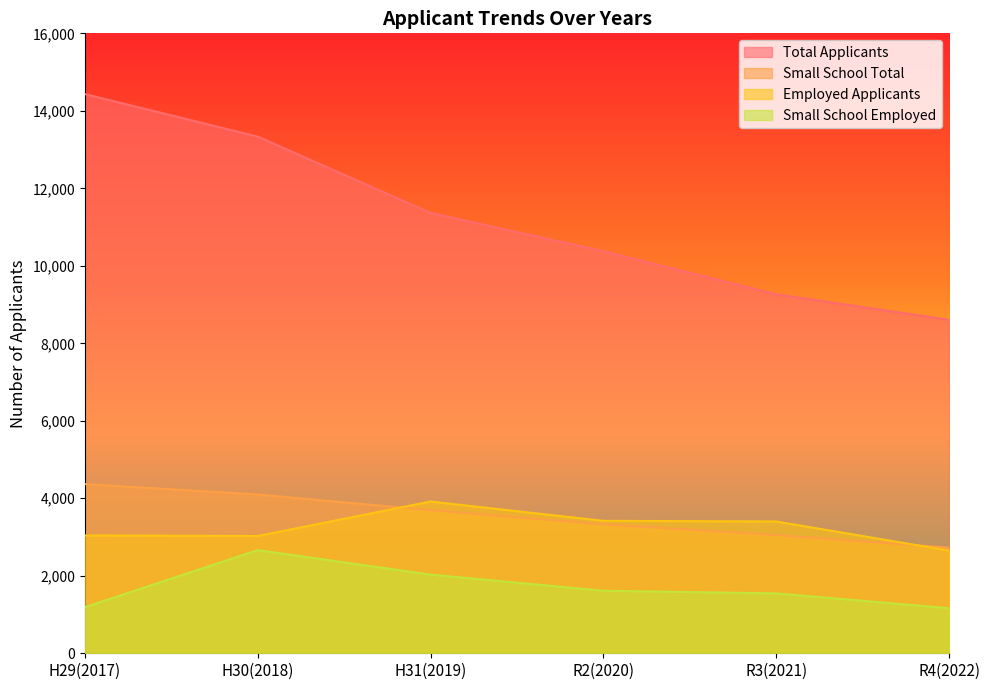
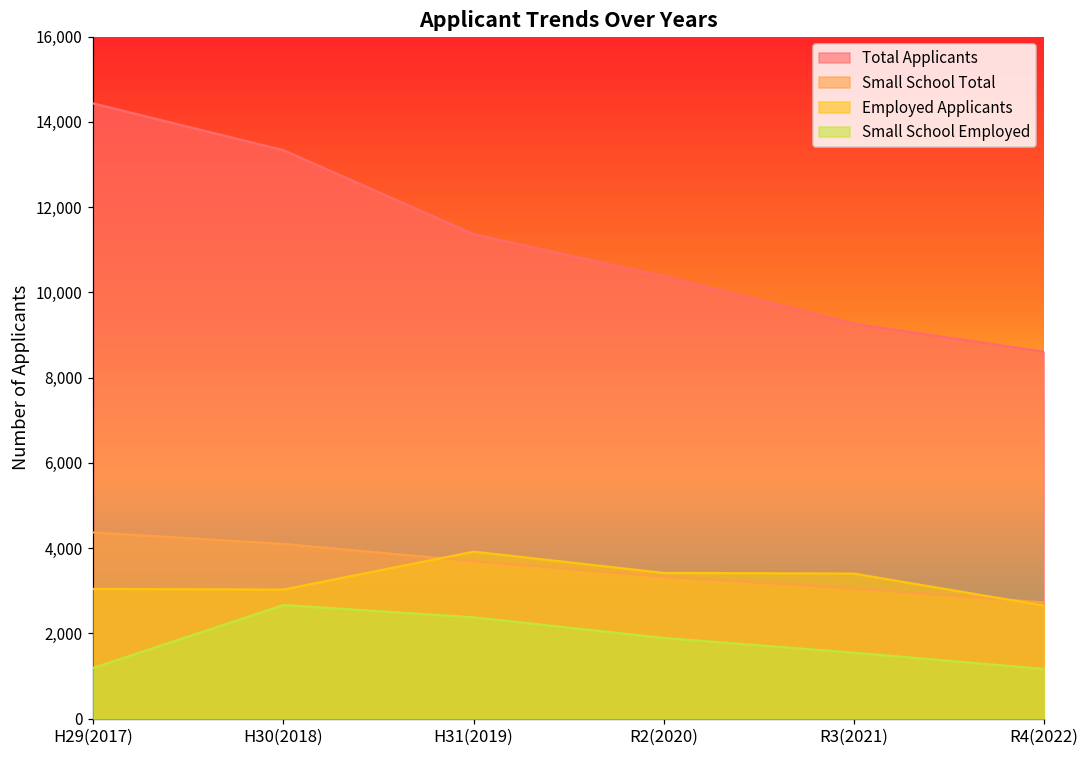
  {
    "Small School Employed": {
      "H29(2017)": "1,200",
      "H30(2018)": "2,700",
-     "H31(2019)": "2,000",
-     "R2(2020)": "1,600",
+     "H31(2019)": "2,400",
+     "R2(2020)": "1,900",
      "R3(2021)": "1,500",
      "R4(2022)": "1,200"
    }
  }
